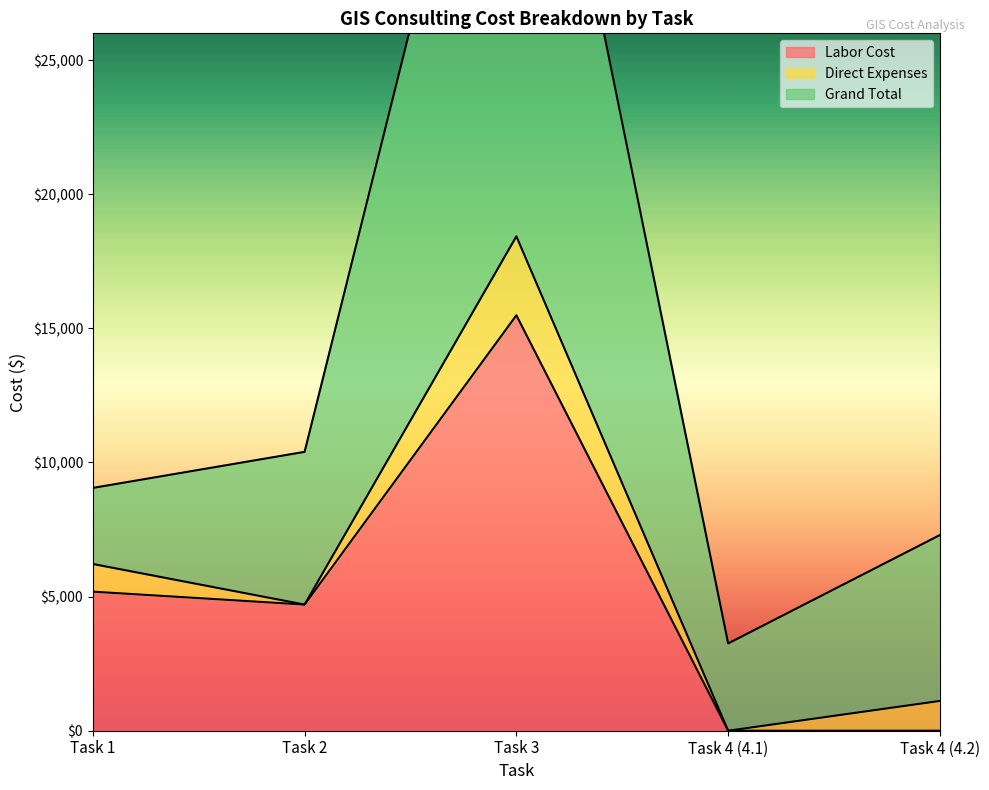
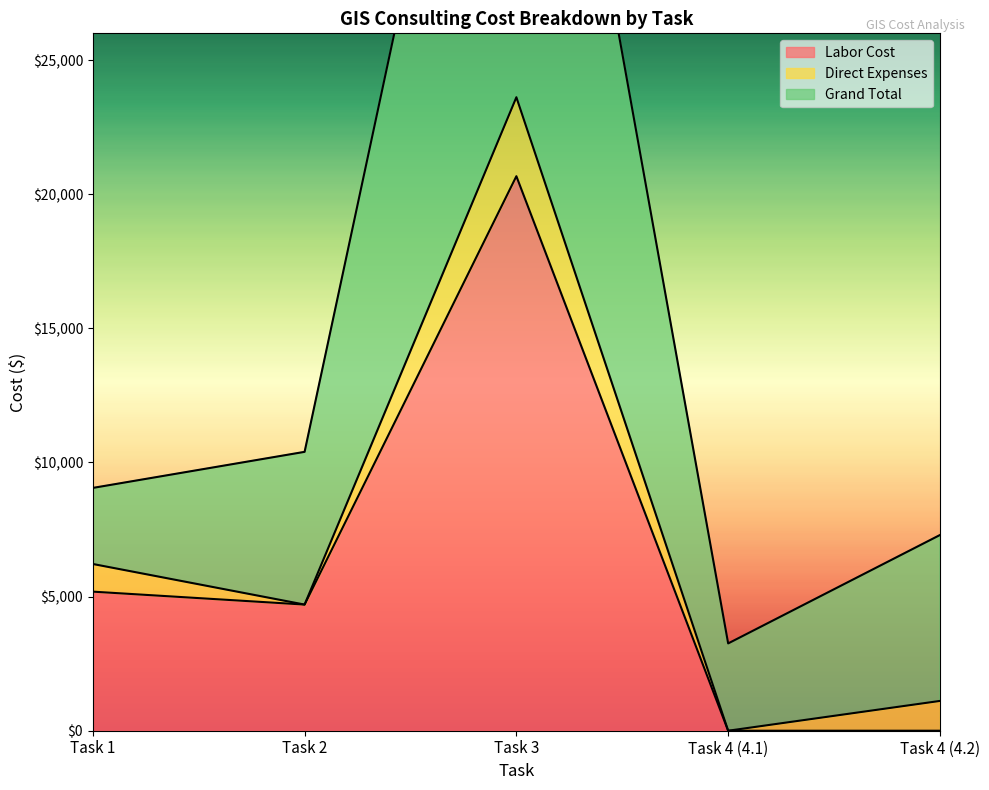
  {
    "Labor Cost": {
      "Task 1": "$5,200",
-     "Task 3": "$15,500",
+     "Task 3": "$20,700",
      "Task 4 (4.2)": "$0"
    },
    "Direct Expenses": {
      "Task 1": "$1,000",
      "Task 3": "$2,900",
      "Task 4 (4.2)": "$1,100"
    },
    "Grand Total": {
      "Task 1": "$2,800",
      "Task 2": "$5,700",
      "Task 4 (4.1)": "$3,300",
      "Task 4 (4.2)": "$6,200"
    }
  }
